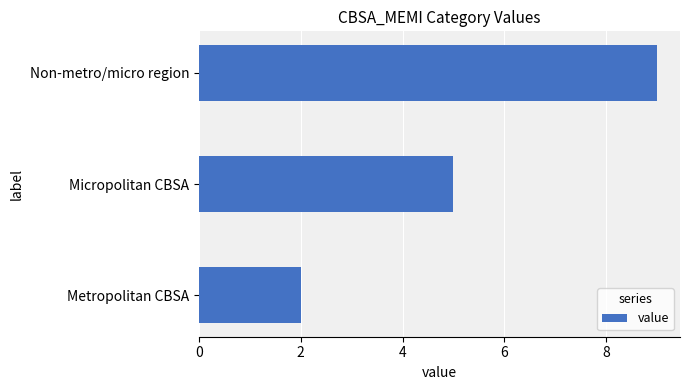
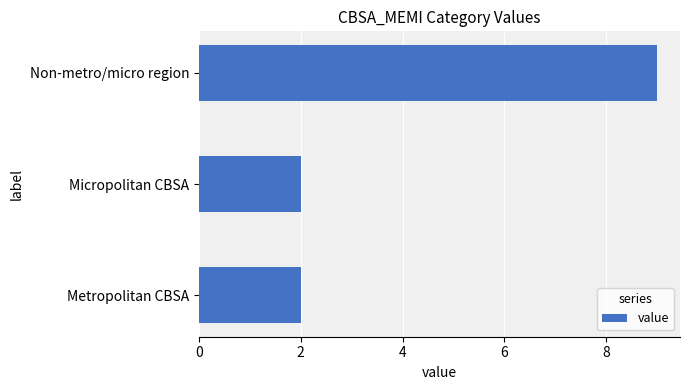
  {
    "Non-metro/micro region": 9,
-   "Micropolitan CBSA": 5,
+   "Micropolitan CBSA": 2,
    "Metropolitan CBSA": 2
  }
